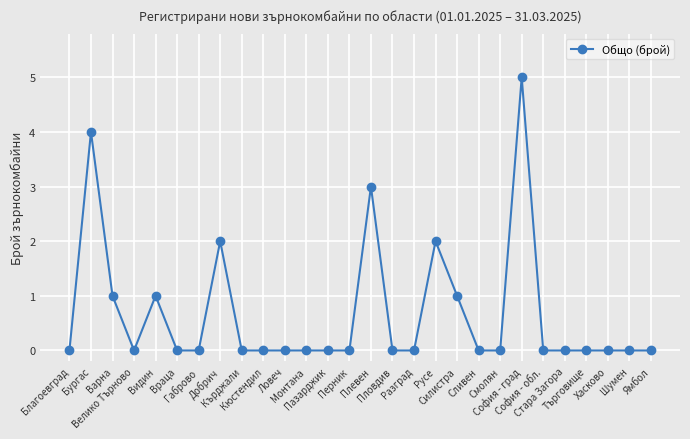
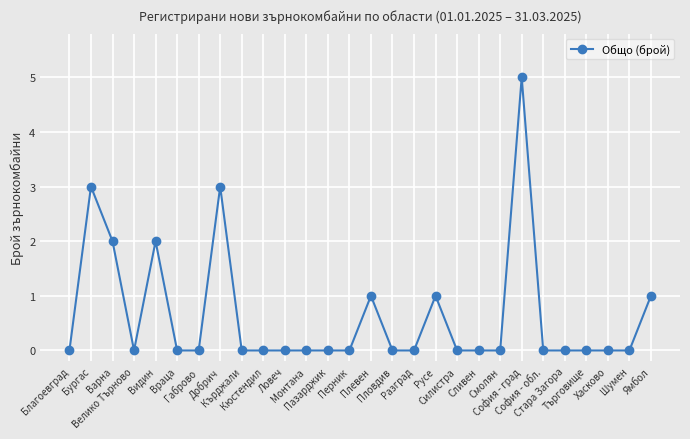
  {
    "Благоевград": 0,
-   "Бургас": 4,
-   "Варна": 1,
+   "Бургас": 3,
+   "Варна": 2,
    "Велико Търново": 0,
-   "Видин": 1,
+   "Видин": 2,
    "Враца": 0,
    "Габрово": 0,
-   "Добрич": 2,
+   "Добрич": 3,
    "Кърджали": 0,
    "Кюстендил": 0,
    "Ловеч": 0,
    "Монтана": 0,
    "Пазарджик": 0,
    "Перник": 0,
-   "Плевен": 3,
+   "Плевен": 1,
    "Пловдив": 0,
    "Разград": 0,
-   "Русе": 2,
-   "Силистра": 1,
+   "Русе": 1,
+   "Силистра": 0,
    "Сливен": 0,
    "Смолян": 0,
    "София - град": 5,
    "София - обл.": 0,
    "Стара Загора": 0,
    "Търговище": 0,
    "Хасково": 0,
    "Шумен": 0,
-   "Ямбол": 0
+   "Ямбол": 1
  }
